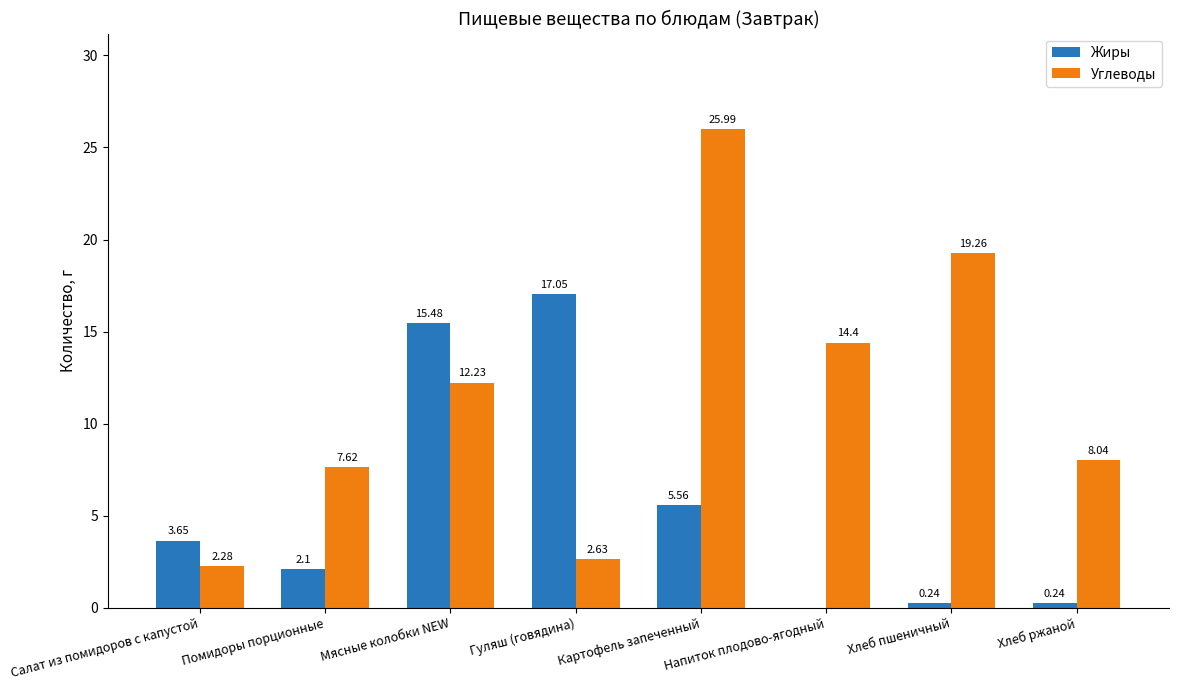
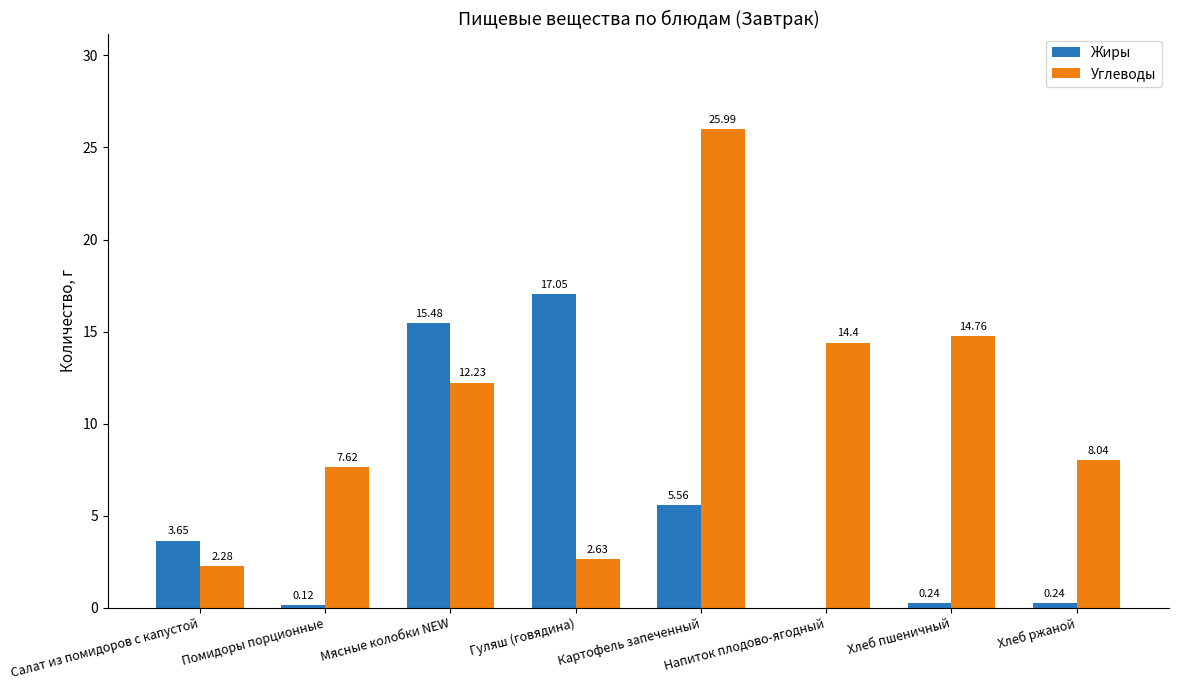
  {
    "Жиры": {
      "Салат из помидоров с капустой": 3.65,
-     "Помидоры порционные": 2.1,
+     "Помидоры порционные": 0.12,
      "Мясные колобки NEW": 15.48,
      "Гуляш (говядина)": 17.05,
      "Картофель запеченный": 5.56,
      "Хлеб пшеничный": 0.24,
      "Хлеб ржаной": 0.24
    },
    "Углеводы": {
      "Салат из помидоров с капустой": 2.28,
      "Помидоры порционные": 7.62,
      "Мясные колобки NEW": 12.23,
      "Гуляш (говядина)": 2.63,
      "Картофель запеченный": 25.99,
      "Напиток плодово-ягодный": 14.4,
-     "Хлеб пшеничный": 19.26,
+     "Хлеб пшеничный": 14.76,
      "Хлеб ржаной": 8.04
    }
  }
